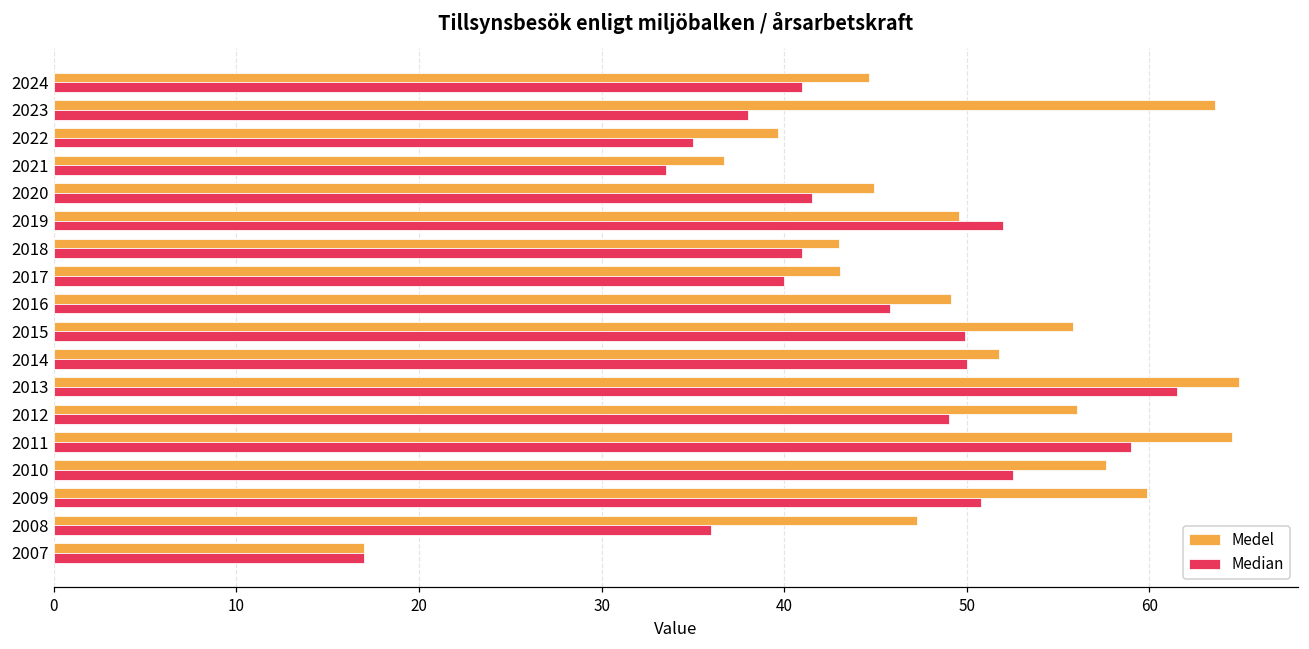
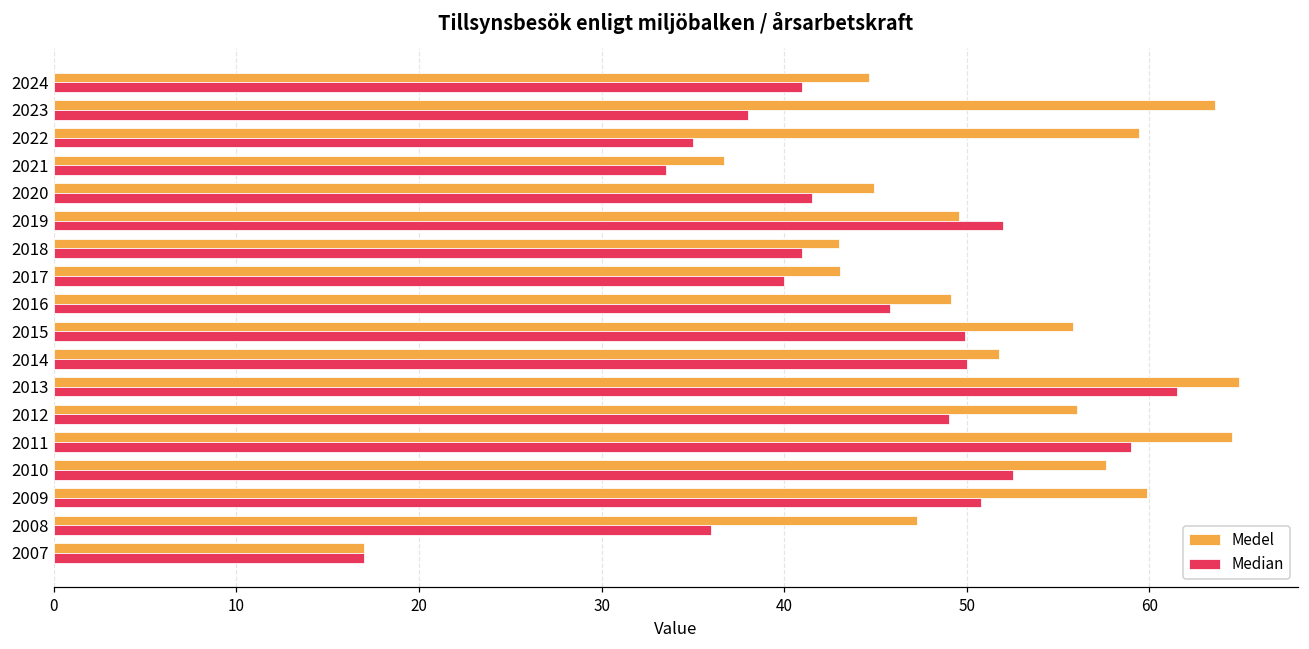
  {
    "Medel": {
      "2024": 44.7,
      "2023": 63.6,
-     "2022": 39.6,
+     "2022": 59.4,
      "2021": 36.7,
      "2020": 44.9,
      "2019": 49.6,
      "2018": 43.0,
      "2017": 43.1,
      "2016": 49.1,
      "2015": 55.8,
      "2014": 51.8,
      "2013": 64.9,
      "2012": 56.1,
      "2011": 64.5,
      "2010": 57.6,
      "2009": 59.9,
      "2008": 47.3,
      "2007": 17.0
    },
    "Median": {
      "2024": 41.0,
      "2023": 38.0,
      "2022": 35.0,
      "2021": 33.5,
      "2020": 41.5,
      "2019": 52.0,
      "2018": 41.0,
      "2017": 40.0,
      "2016": 45.8,
      "2015": 49.9,
      "2014": 50.0,
      "2013": 61.5,
      "2012": 49.0,
      "2011": 59.0,
      "2010": 52.5,
      "2009": 50.8,
      "2008": 36.0,
      "2007": 17.0
    }
  }
